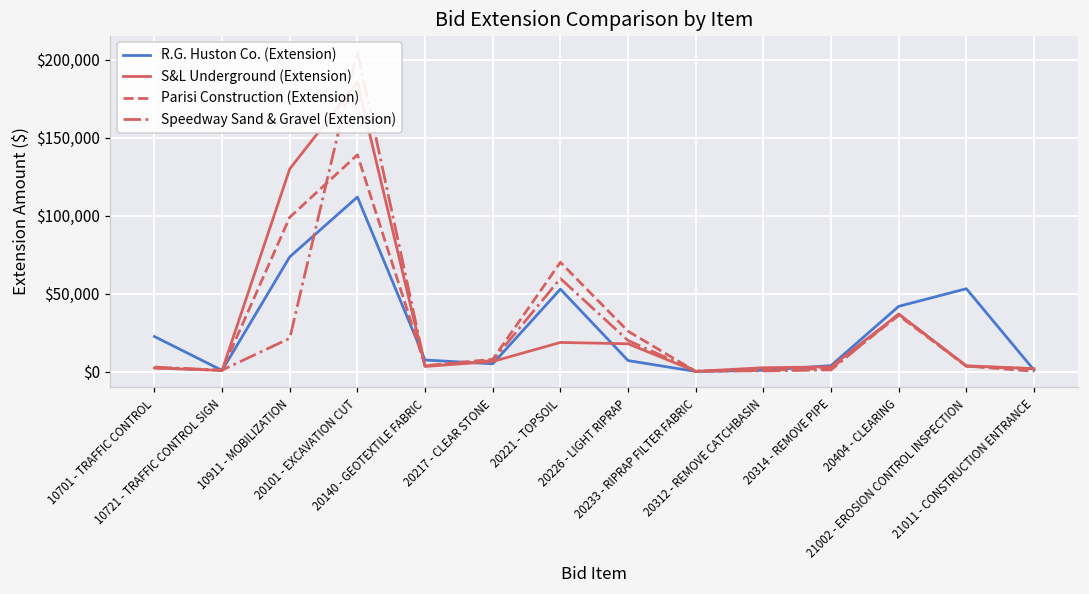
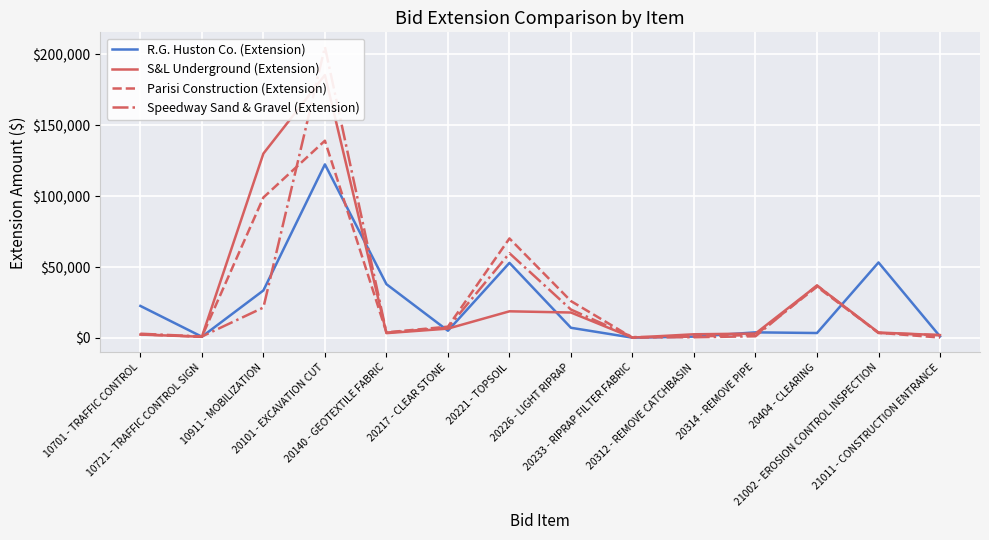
  {
    "R.G. Huston Co. (Extension)": {
      "10701 - TRAFFIC CONTROL": "$23,000",
-     "10911 - MOBILIZATION": "$74,000",
-     "20101 - EXCAVATION CUT": "$112,000",
-     "20140 - GEOTEXTILE FABRIC": "$8,000",
+     "10911 - MOBILIZATION": "$34,000",
+     "20101 - EXCAVATION CUT": "$122,000",
+     "20140 - GEOTEXTILE FABRIC": "$38,000",
      "20221 - TOPSOIL": "$53,000",
      "20226 - LIGHT RIPRAP": "$7,000",
-     "20404 - CLEARING": "$42,000",
+     "20404 - CLEARING": "$3,000",
      "21002 - EROSION CONTROL INSPECTION": "$53,000"
    }
  }
